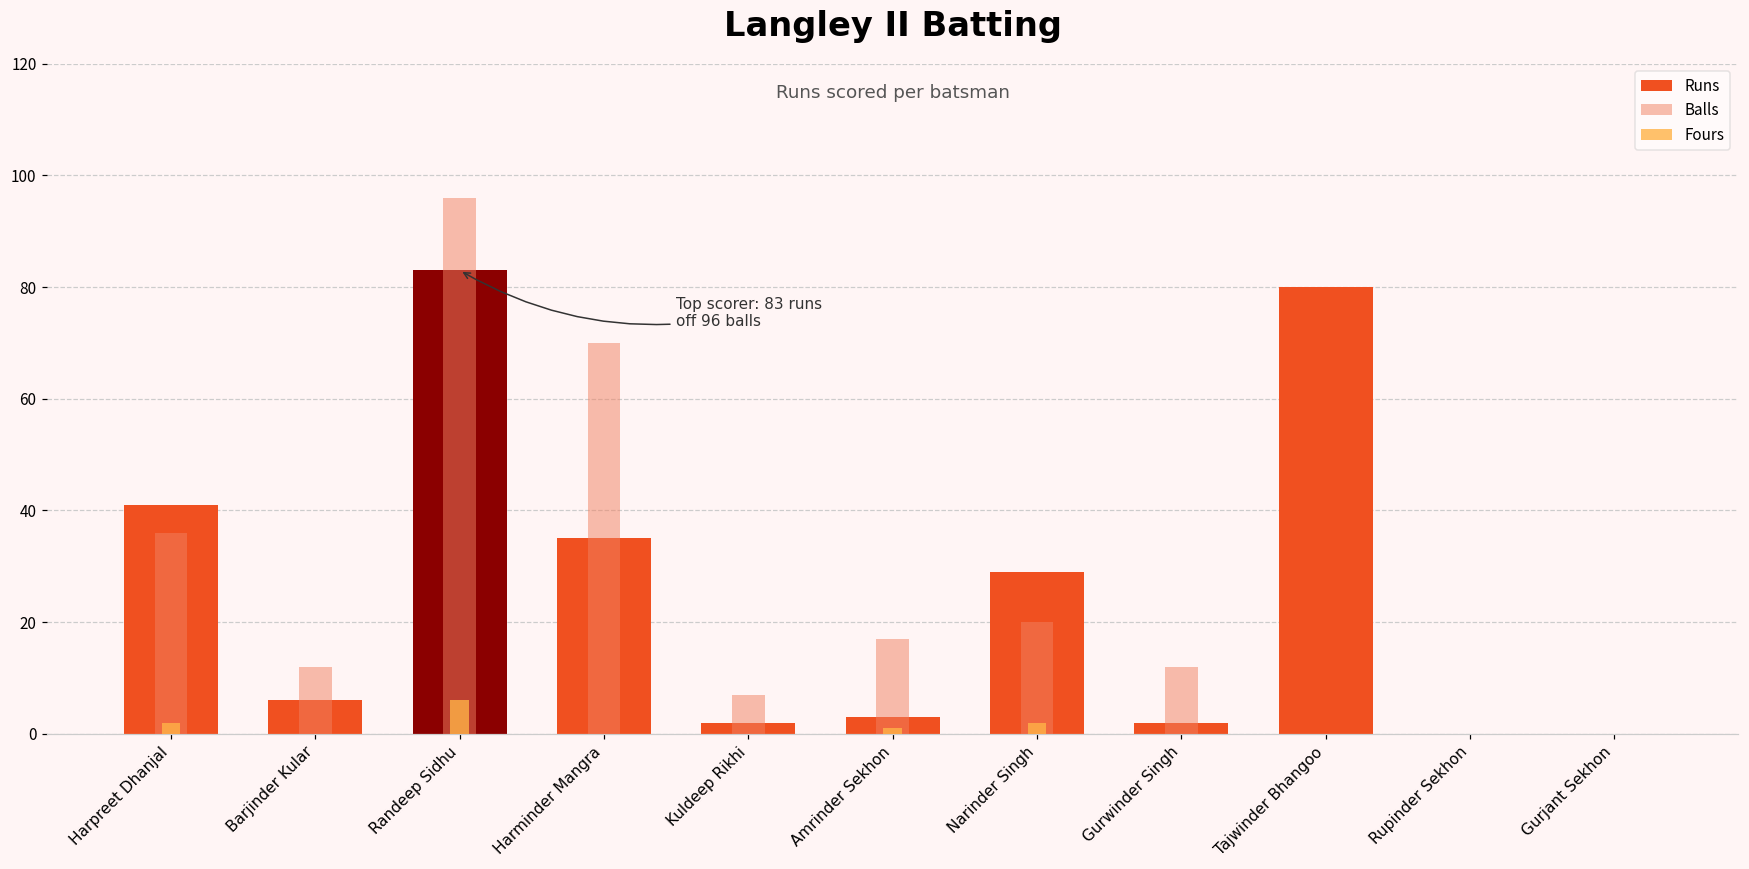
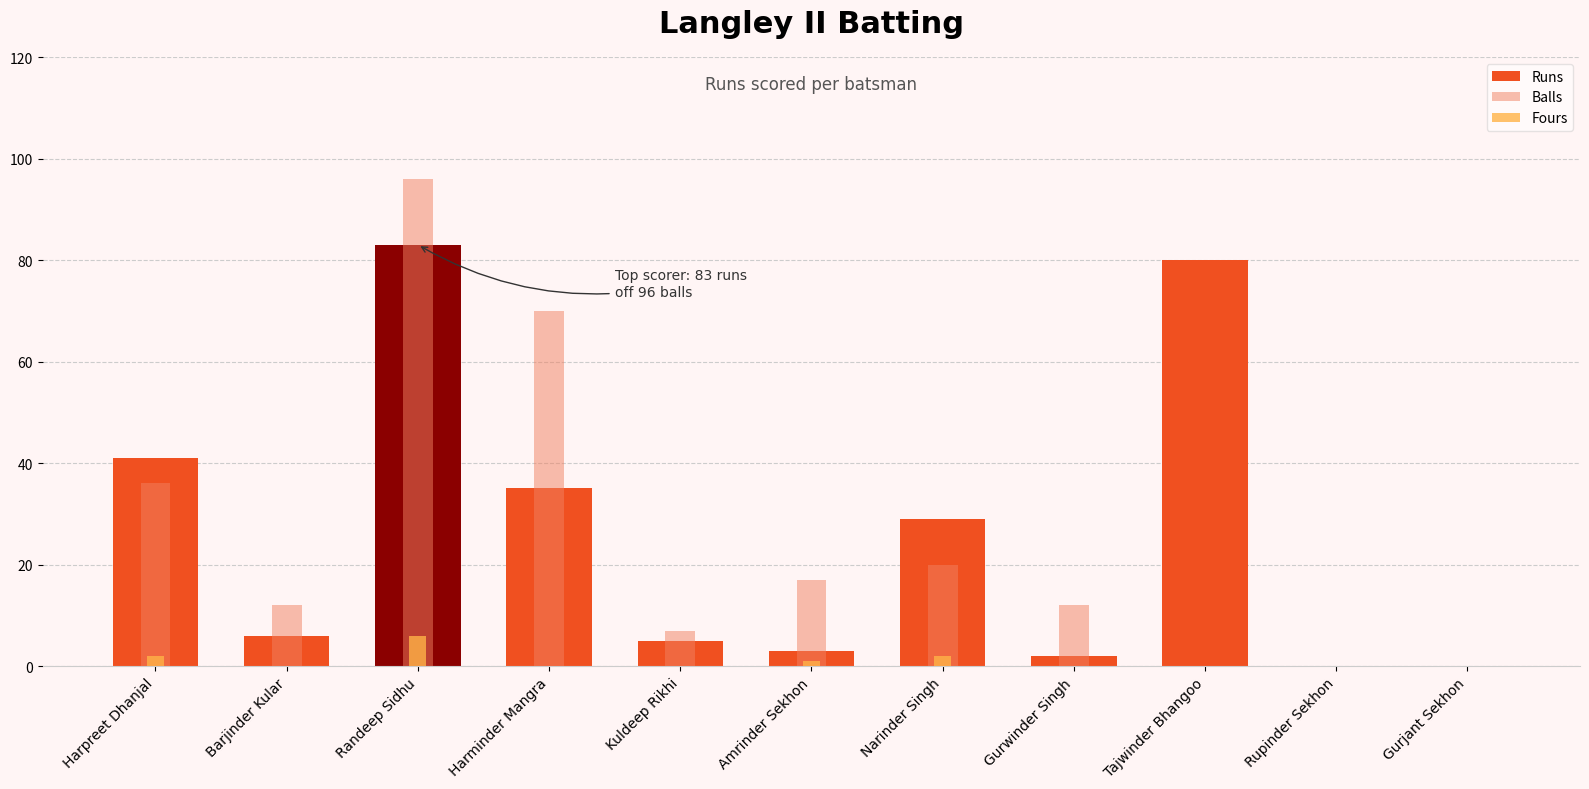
  {
    "Runs": {
      "Harpreet Dhanjal": 41,
-     "Kuldeep Rikhi": 2,
+     "Kuldeep Rikhi": 5,
      "Narinder Singh": 29,
      "Tajwinder Bhangoo": 80,
      "Rupinder Sekhon": 0,
      "Gurjant Sekhon": 0
    }
  }
